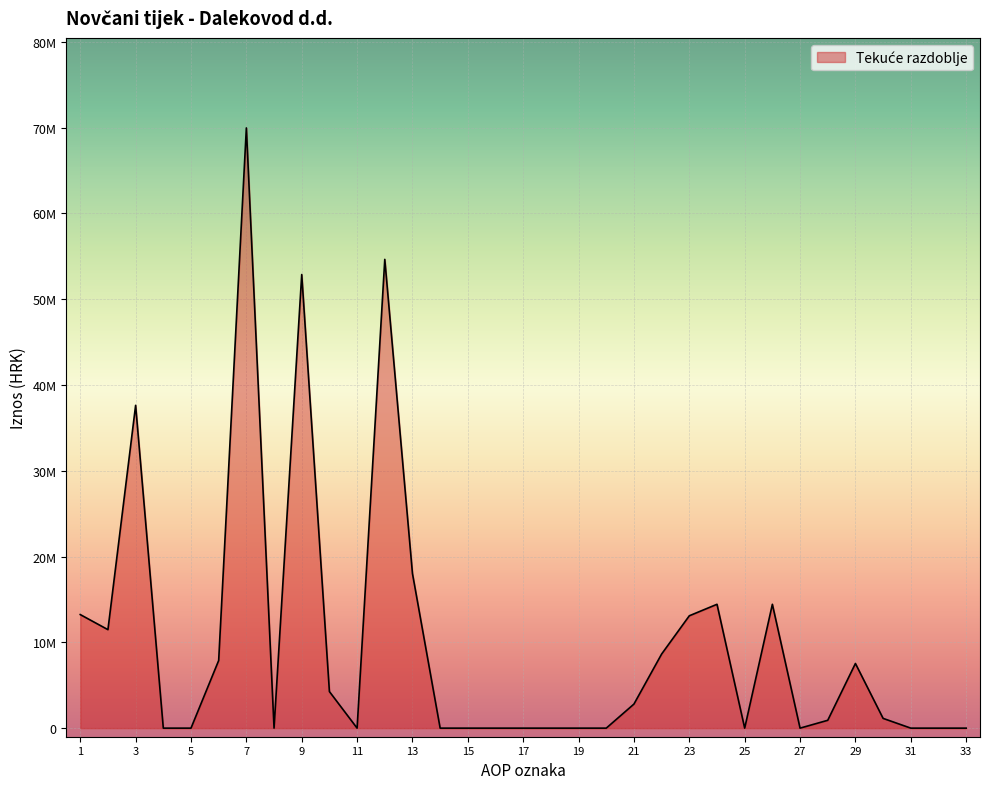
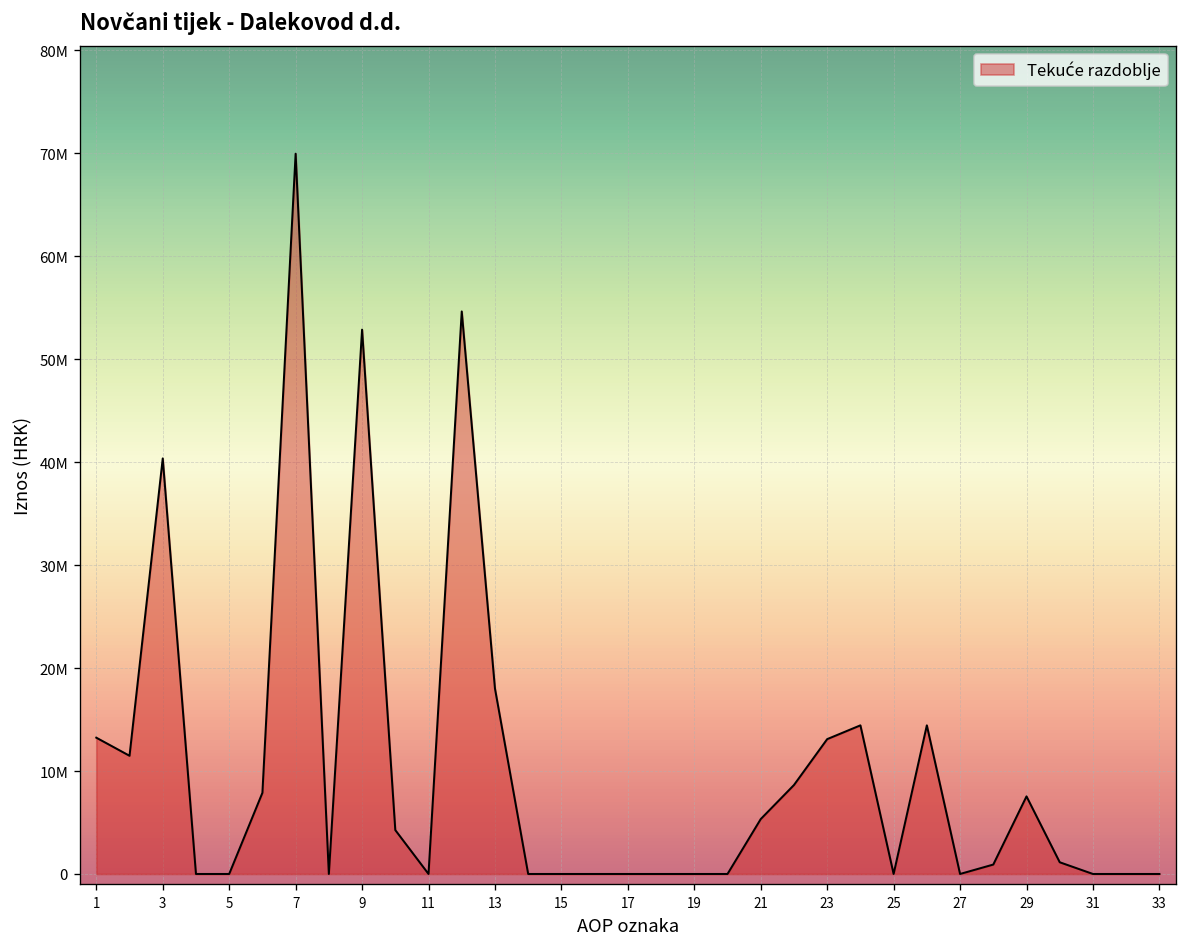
  {
    "1": 13000000,
-   "3": 38000000,
+   "3": 40000000,
    "5": 0,
    "7": 70000000,
    "9": 53000000,
    "11": 0,
    "13": 18000000,
    "15": 0,
    "17": 0,
    "19": 0,
-   "21": 3000000,
+   "21": 5000000,
    "23": 13000000,
    "25": 0,
    "27": 0,
    "29": 8000000,
    "31": 0,
    "33": 0
  }
